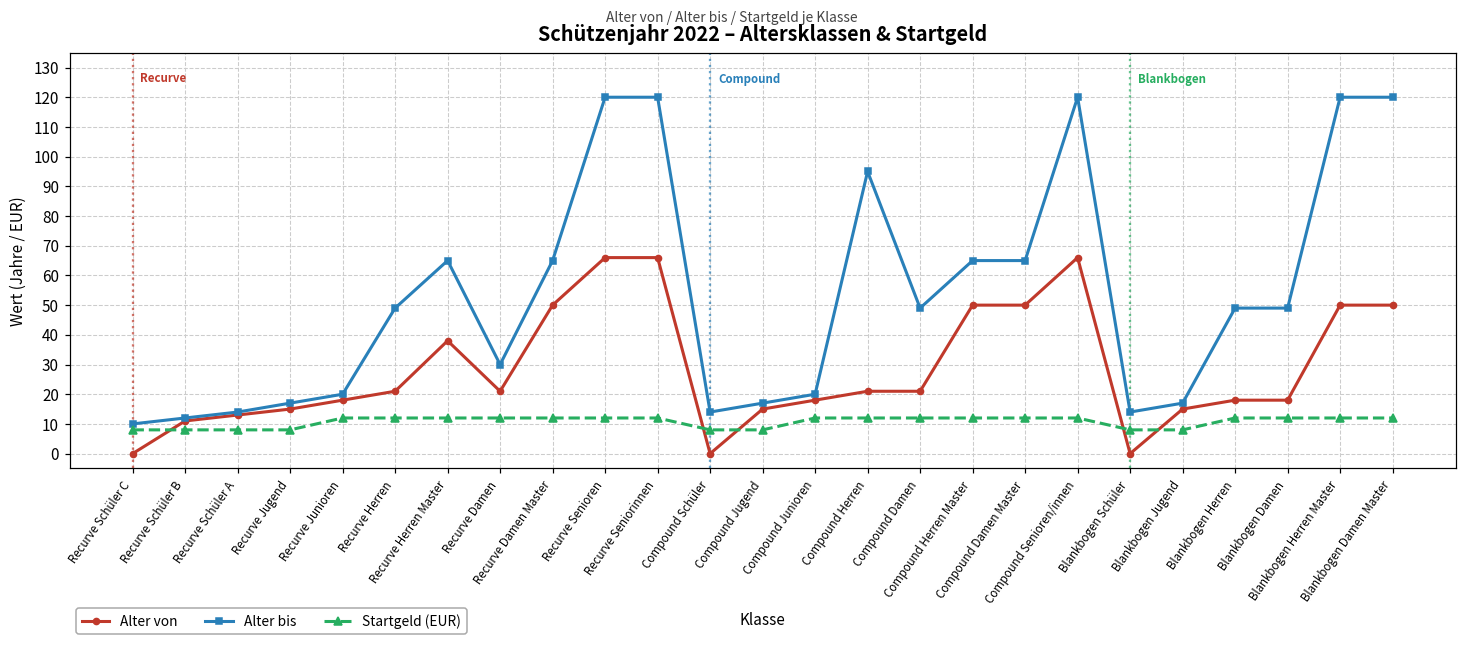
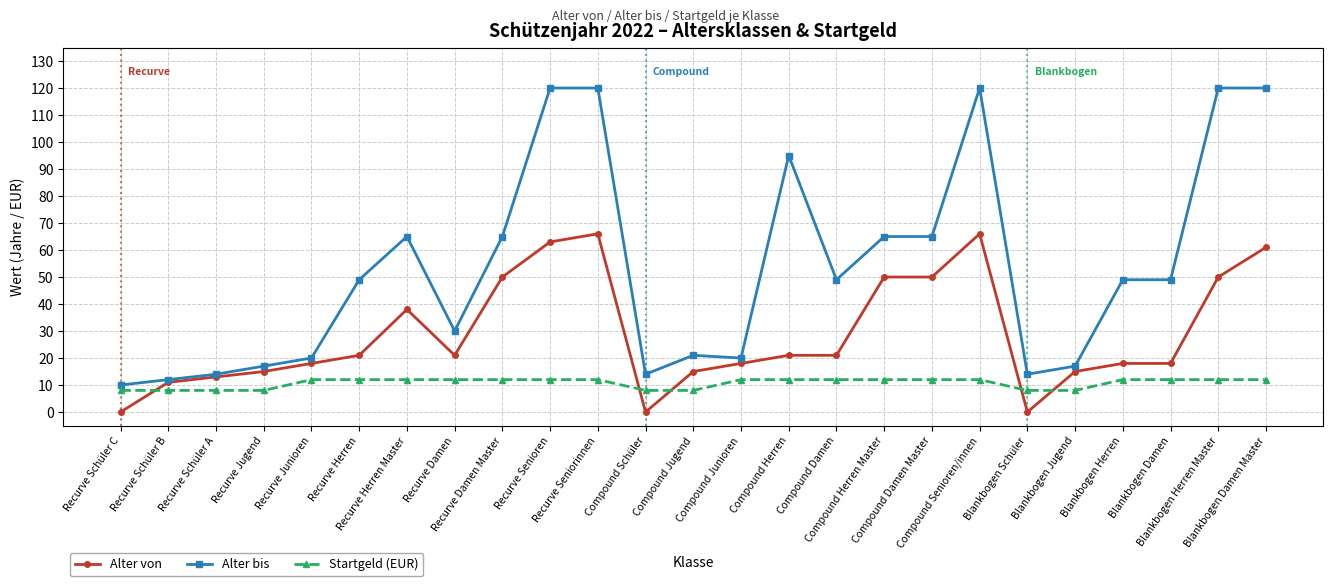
  {
    "Alter von": {
      "Recurve Schüler C": 0,
      "Recurve Schüler B": 11,
      "Recurve Schüler A": 13,
      "Recurve Jugend": 15,
      "Recurve Junioren": 18,
      "Recurve Herren": 21,
      "Recurve Herren Master": 38,
      "Recurve Damen": 21,
      "Recurve Damen Master": 50,
-     "Recurve Senioren": 66,
+     "Recurve Senioren": 63,
      "Recurve Seniorinnen": 66,
      "Compound Schüler": 0,
      "Compound Jugend": 15,
      "Compound Junioren": 18,
      "Compound Herren": 21,
      "Compound Damen": 21,
      "Compound Herren Master": 50,
      "Compound Damen Master": 50,
      "Compound Senioren/innen": 66,
      "Blankbogen Schüler": 0,
      "Blankbogen Jugend": 15,
      "Blankbogen Herren": 18,
      "Blankbogen Damen": 18,
      "Blankbogen Herren Master": 50,
-     "Blankbogen Damen Master": 50
+     "Blankbogen Damen Master": 61
    },
    "Alter bis": {
      "Recurve Schüler C": 10,
      "Recurve Schüler B": 12,
      "Recurve Schüler A": 14,
      "Recurve Jugend": 17,
      "Recurve Junioren": 20,
      "Recurve Herren": 49,
      "Recurve Herren Master": 65,
      "Recurve Damen": 30,
      "Recurve Damen Master": 65,
      "Recurve Senioren": 120,
      "Recurve Seniorinnen": 120,
      "Compound Schüler": 14,
-     "Compound Jugend": 17,
+     "Compound Jugend": 21,
      "Compound Junioren": 20,
      "Compound Herren": 95,
      "Compound Damen": 49,
      "Compound Herren Master": 65,
      "Compound Damen Master": 65,
      "Compound Senioren/innen": 120,
      "Blankbogen Schüler": 14,
      "Blankbogen Jugend": 17,
      "Blankbogen Herren": 49,
      "Blankbogen Damen": 49,
      "Blankbogen Herren Master": 120,
      "Blankbogen Damen Master": 120
    },
    "Startgeld (EUR)": {
      "Recurve Schüler C": 8,
      "Recurve Schüler B": 8,
      "Recurve Schüler A": 8,
      "Recurve Jugend": 8,
      "Recurve Junioren": 12,
      "Recurve Herren": 12,
      "Recurve Herren Master": 12,
      "Recurve Damen": 12,
      "Recurve Damen Master": 12,
      "Recurve Senioren": 12,
      "Recurve Seniorinnen": 12,
      "Compound Schüler": 8,
      "Compound Jugend": 8,
      "Compound Junioren": 12,
      "Compound Herren": 12,
      "Compound Damen": 12,
      "Compound Herren Master": 12,
      "Compound Damen Master": 12,
      "Compound Senioren/innen": 12,
      "Blankbogen Schüler": 8,
      "Blankbogen Jugend": 8,
      "Blankbogen Herren": 12,
      "Blankbogen Damen": 12,
      "Blankbogen Herren Master": 12,
      "Blankbogen Damen Master": 12
    }
  }
